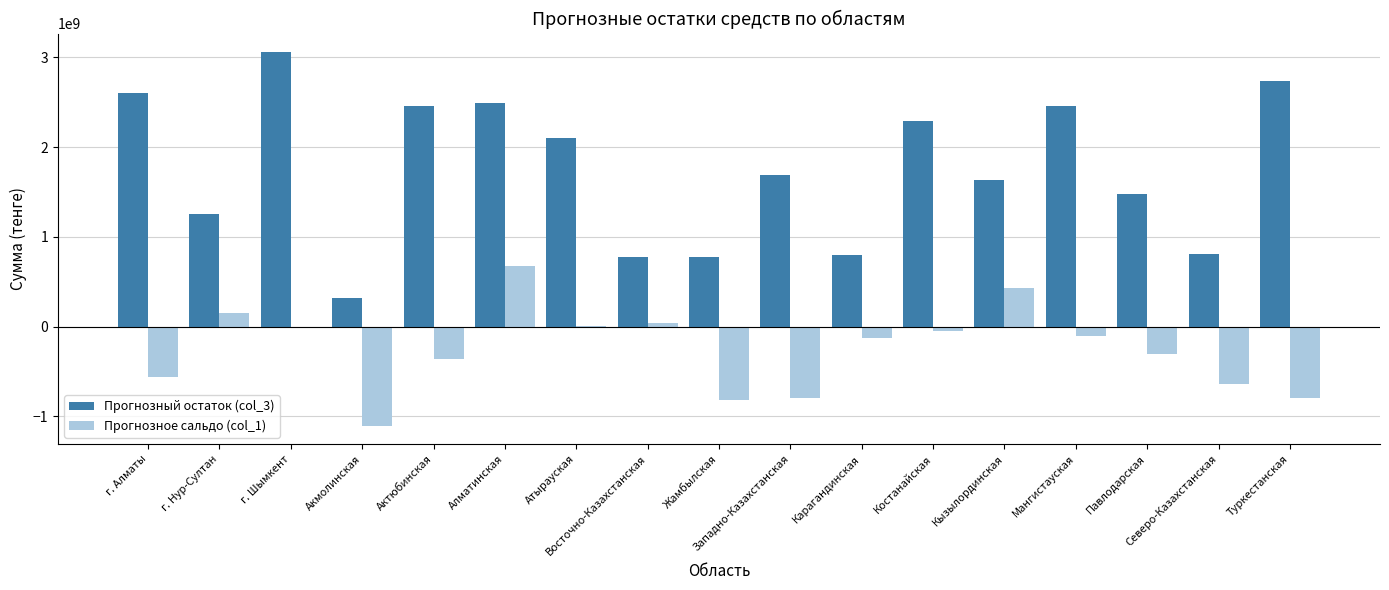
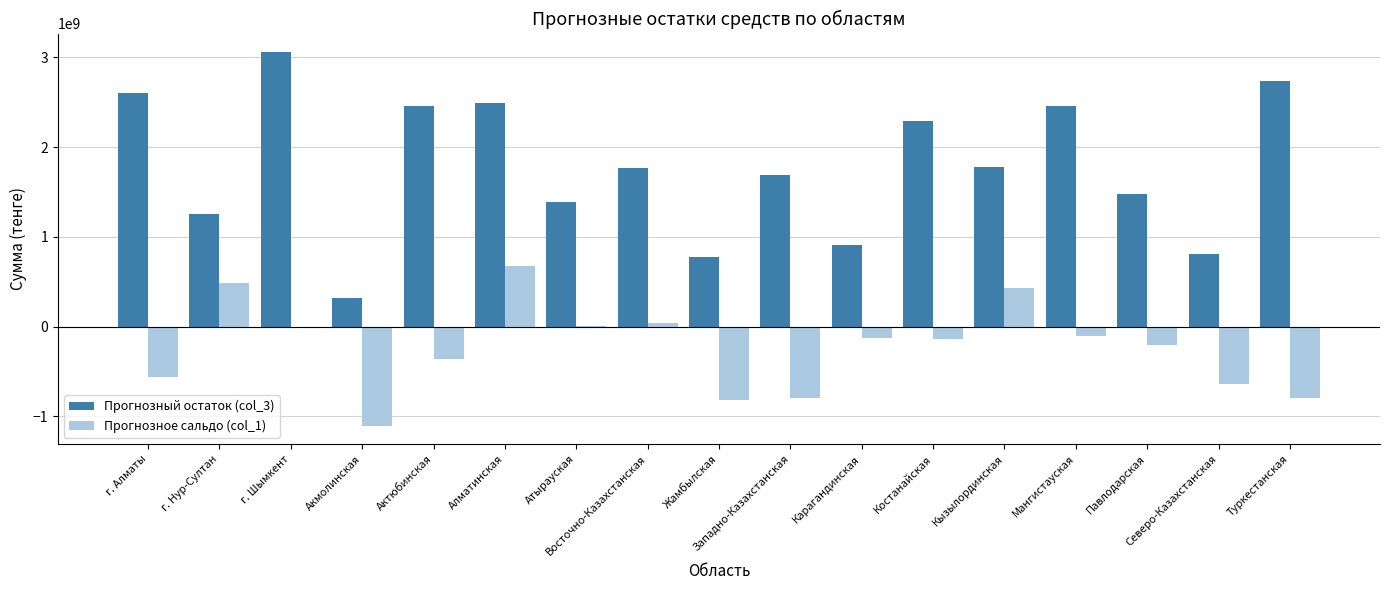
  {
    "Прогнозный остаток (col_3)": {
      "г. Алматы": 2600000000,
      "г. Нур-Султан": 1300000000,
      "г. Шымкент": 3100000000,
      "Акмолинская": 300000000,
      "Актюбинская": 2500000000,
      "Алматинская": 2500000000,
-     "Атырауская": 2100000000,
-     "Восточно-Казахстанская": 800000000,
+     "Атырауская": 1400000000,
+     "Восточно-Казахстанская": 1800000000,
      "Жамбылская": 800000000,
      "Западно-Казахстанская": 1700000000,
-     "Карагандинская": 800000000,
+     "Карагандинская": 900000000,
      "Костанайская": 2300000000,
-     "Кызылординская": 1600000000,
+     "Кызылординская": 1800000000,
      "Мангистауская": 2500000000,
      "Павлодарская": 1500000000,
      "Северо-Казахстанская": 800000000,
      "Туркестанская": 2700000000
    },
    "Прогнозное сальдо (col_1)": {
      "г. Алматы": -600000000,
-     "г. Нур-Султан": 200000000,
+     "г. Нур-Султан": 500000000,
      "г. Шымкент": 0,
      "Акмолинская": -1100000000,
      "Актюбинская": -400000000,
      "Алматинская": 700000000,
      "Восточно-Казахстанская": 0,
      "Жамбылская": -800000000,
      "Западно-Казахстанская": -800000000,
      "Карагандинская": -100000000,
-     "Костанайская": -50000000,
+     "Костанайская": -140000000,
      "Кызылординская": 400000000,
      "Мангистауская": -100000000,
-     "Павлодарская": -300000000,
+     "Павлодарская": -200000000,
      "Северо-Казахстанская": -600000000,
      "Туркестанская": -800000000
    }
  }
